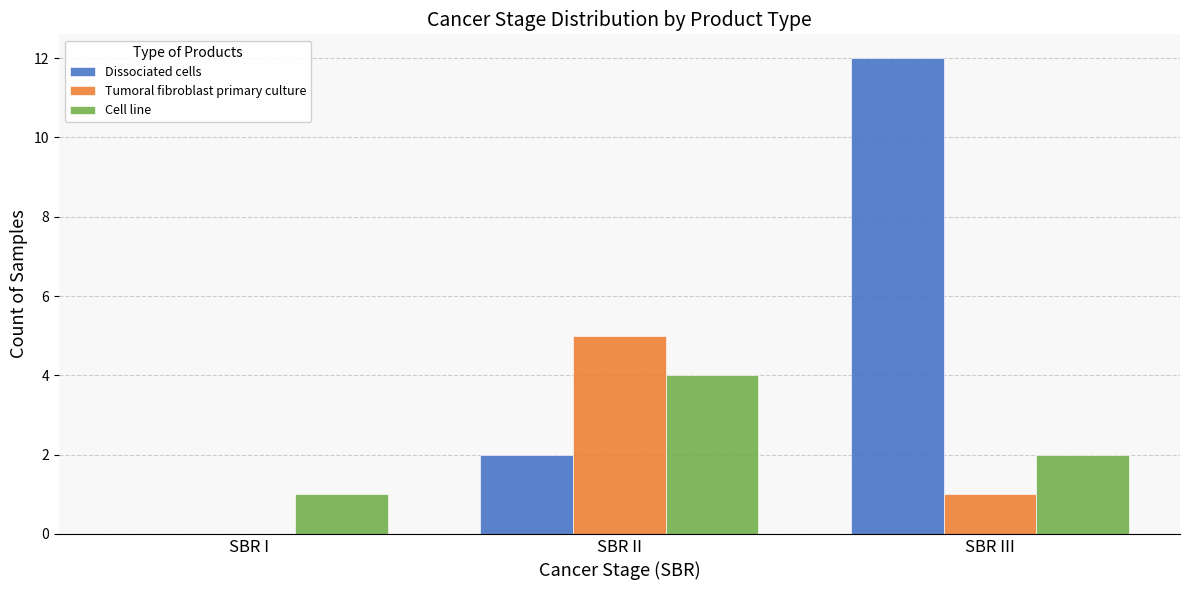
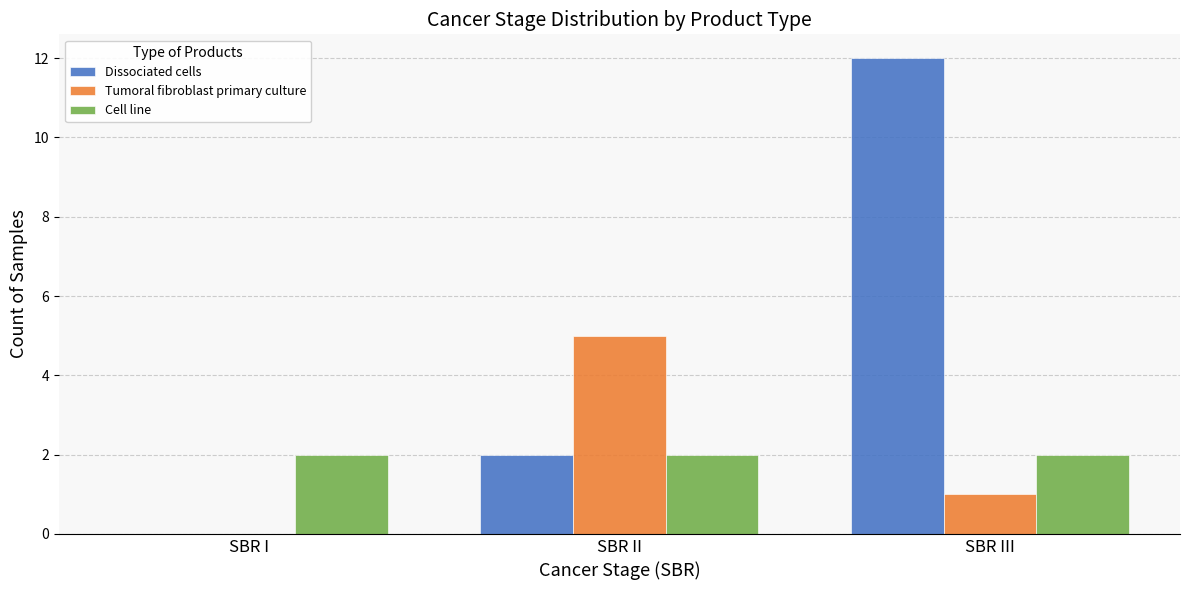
  {
    "Dissociated cells": {
      "SBR I": 0,
      "SBR II": 2,
      "SBR III": 12
    },
    "Tumoral fibroblast primary culture": {
      "SBR I": 0,
      "SBR II": 5,
      "SBR III": 1
    },
    "Cell line": {
-     "SBR I": 1,
-     "SBR II": 4,
+     "SBR I": 2,
+     "SBR II": 2,
      "SBR III": 2
    }
  }
